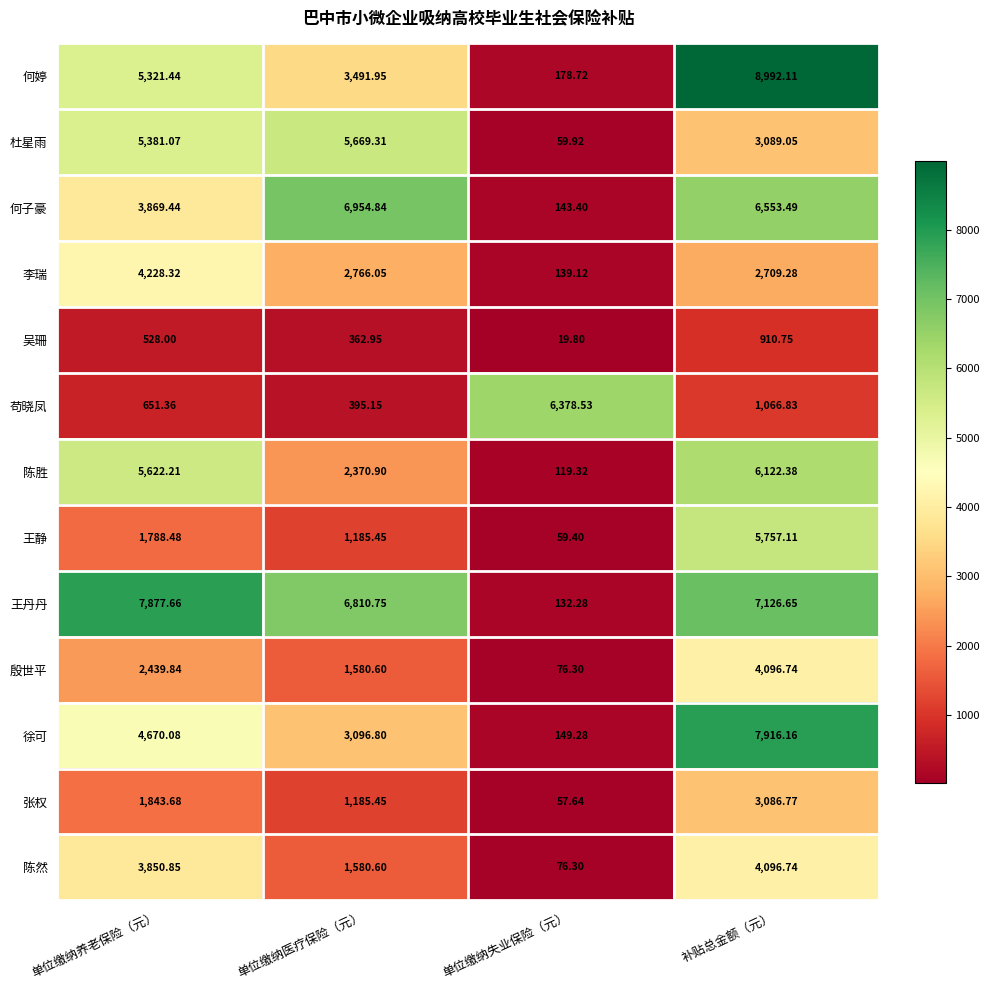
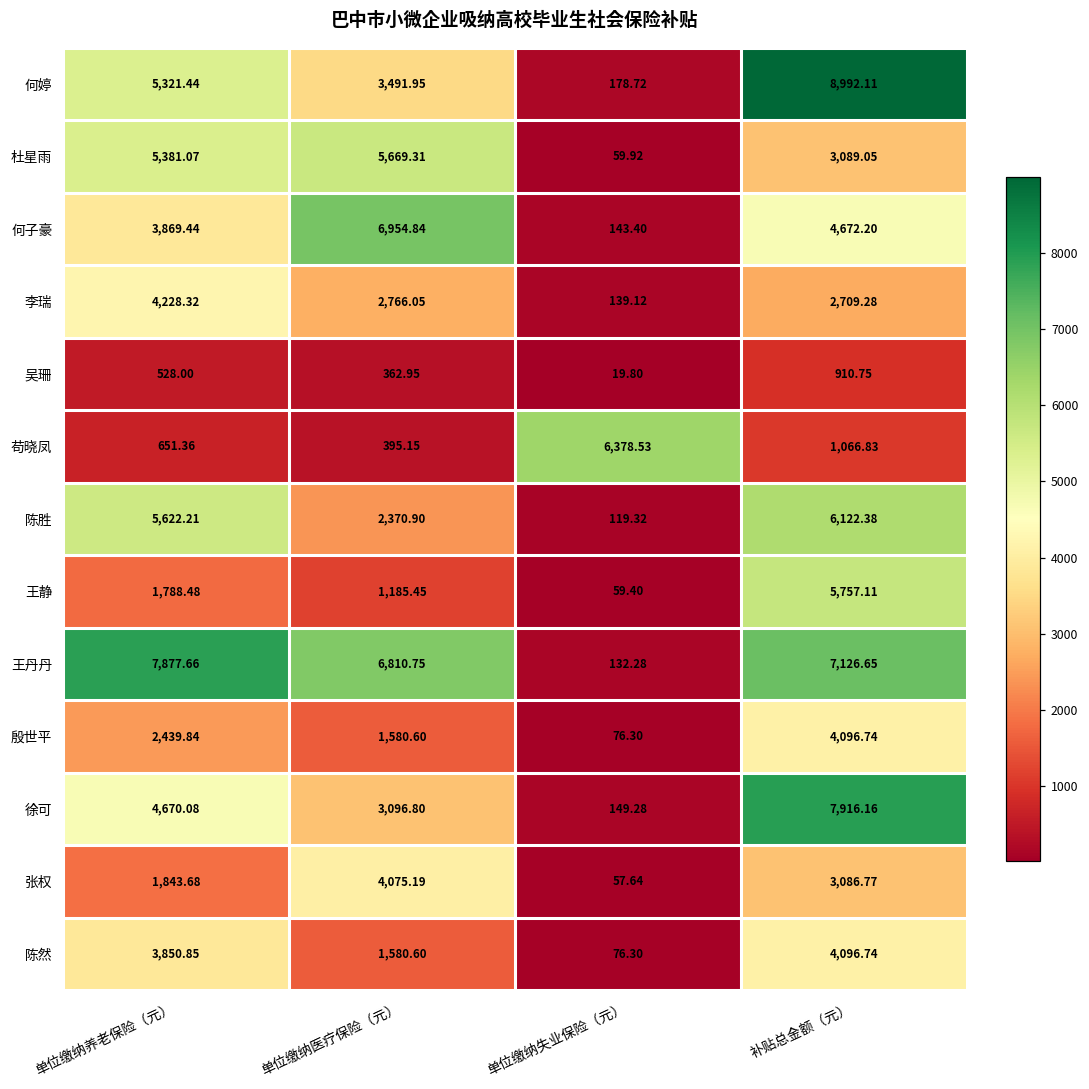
  {
    "何婷": {
      "单位缴纳养老保险（元）": "5,321.44",
      "单位缴纳医疗保险（元）": "3,491.95",
      "单位缴纳失业保险（元）": "178.72",
      "补贴总金额（元）": "8,992.11"
    },
    "杜星雨": {
      "单位缴纳养老保险（元）": "5,381.07",
      "单位缴纳医疗保险（元）": "5,669.31",
      "单位缴纳失业保险（元）": "59.92",
      "补贴总金额（元）": "3,089.05"
    },
    "何子豪": {
      "单位缴纳养老保险（元）": "3,869.44",
      "单位缴纳医疗保险（元）": "6,954.84",
      "单位缴纳失业保险（元）": "143.40",
-     "补贴总金额（元）": "6,553.49"
+     "补贴总金额（元）": "4,672.20"
    },
    "李瑞": {
      "单位缴纳养老保险（元）": "4,228.32",
      "单位缴纳医疗保险（元）": "2,766.05",
      "单位缴纳失业保险（元）": "139.12",
      "补贴总金额（元）": "2,709.28"
    },
    "吴珊": {
      "单位缴纳养老保险（元）": "528.00",
      "单位缴纳医疗保险（元）": "362.95",
      "单位缴纳失业保险（元）": "19.80",
      "补贴总金额（元）": "910.75"
    },
    "苟晓凤": {
      "单位缴纳养老保险（元）": "651.36",
      "单位缴纳医疗保险（元）": "395.15",
      "单位缴纳失业保险（元）": "6,378.53",
      "补贴总金额（元）": "1,066.83"
    },
    "陈胜": {
      "单位缴纳养老保险（元）": "5,622.21",
      "单位缴纳医疗保险（元）": "2,370.90",
      "单位缴纳失业保险（元）": "119.32",
      "补贴总金额（元）": "6,122.38"
    },
    "王静": {
      "单位缴纳养老保险（元）": "1,788.48",
      "单位缴纳医疗保险（元）": "1,185.45",
      "单位缴纳失业保险（元）": "59.40",
      "补贴总金额（元）": "5,757.11"
    },
    "王丹丹": {
      "单位缴纳养老保险（元）": "7,877.66",
      "单位缴纳医疗保险（元）": "6,810.75",
      "单位缴纳失业保险（元）": "132.28",
      "补贴总金额（元）": "7,126.65"
    },
    "殷世平": {
      "单位缴纳养老保险（元）": "2,439.84",
      "单位缴纳医疗保险（元）": "1,580.60",
      "单位缴纳失业保险（元）": "76.30",
      "补贴总金额（元）": "4,096.74"
    },
    "徐可": {
      "单位缴纳养老保险（元）": "4,670.08",
      "单位缴纳医疗保险（元）": "3,096.80",
      "单位缴纳失业保险（元）": "149.28",
      "补贴总金额（元）": "7,916.16"
    },
    "张权": {
      "单位缴纳养老保险（元）": "1,843.68",
-     "单位缴纳医疗保险（元）": "1,185.45",
+     "单位缴纳医疗保险（元）": "4,075.19",
      "单位缴纳失业保险（元）": "57.64",
      "补贴总金额（元）": "3,086.77"
    },
    "陈然": {
      "单位缴纳养老保险（元）": "3,850.85",
      "单位缴纳医疗保险（元）": "1,580.60",
      "单位缴纳失业保险（元）": "76.30",
      "补贴总金额（元）": "4,096.74"
    }
  }
